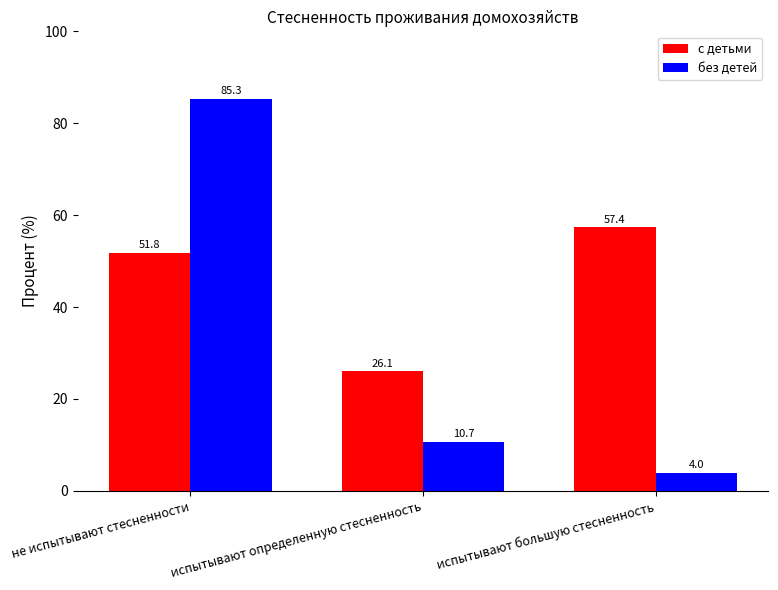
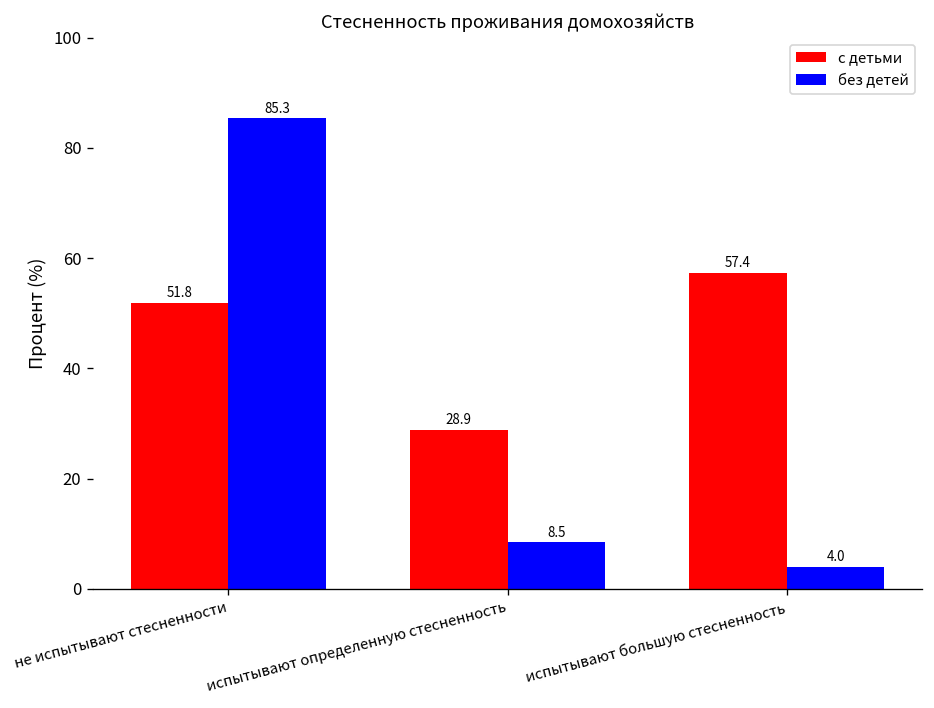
  {
    "с детьми": {
      "не испытывают стесненности": 51.8,
-     "испытывают определенную стесненность": 26.1,
+     "испытывают определенную стесненность": 28.9,
      "испытывают большую стесненность": 57.4
    },
    "без детей": {
      "не испытывают стесненности": 85.3,
-     "испытывают определенную стесненность": 10.7,
+     "испытывают определенную стесненность": 8.5,
      "испытывают большую стесненность": 4.0
    }
  }
